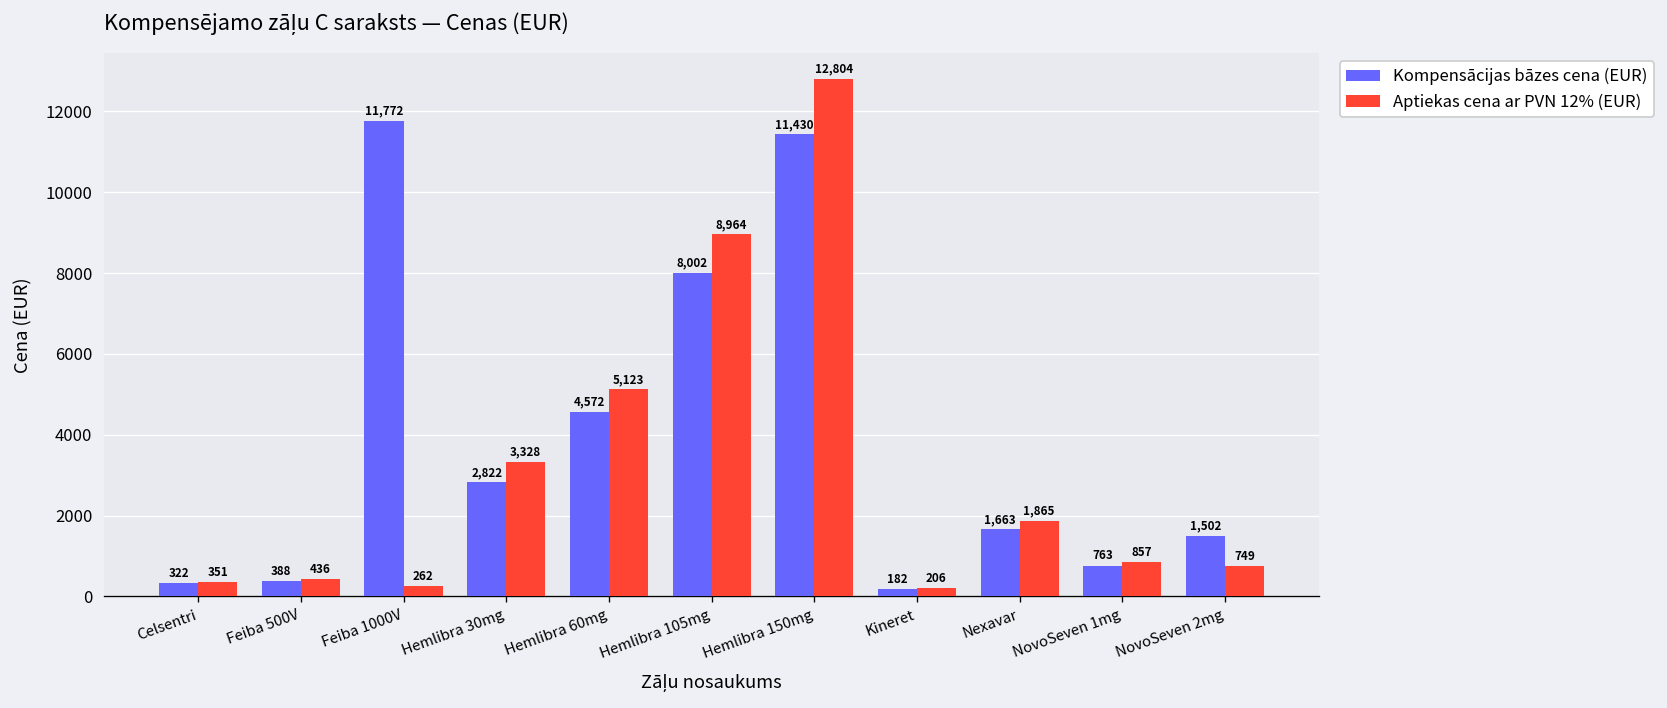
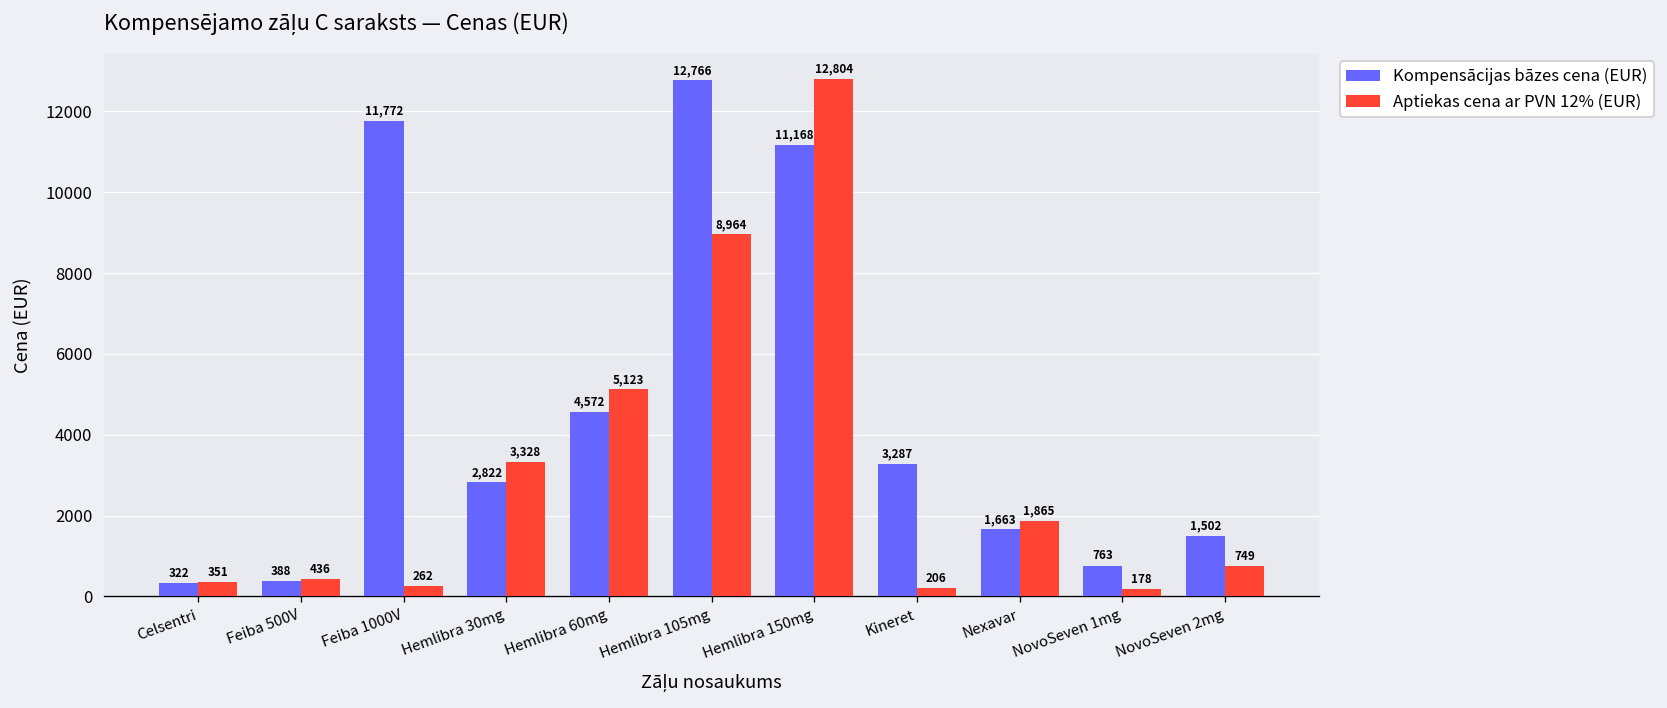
  {
    "Kompensācijas bāzes cena (EUR)": {
      "Celsentri": "322",
      "Feiba 500V": "388",
      "Feiba 1000V": "11,772",
      "Hemlibra 30mg": "2,822",
      "Hemlibra 60mg": "4,572",
-     "Hemlibra 105mg": "8,002",
-     "Hemlibra 150mg": "11,430",
-     "Kineret": "182",
+     "Hemlibra 105mg": "12,766",
+     "Hemlibra 150mg": "11,168",
+     "Kineret": "3,287",
      "Nexavar": "1,663",
      "NovoSeven 1mg": "763",
      "NovoSeven 2mg": "1,502"
    },
    "Aptiekas cena ar PVN 12% (EUR)": {
      "Celsentri": "351",
      "Feiba 500V": "436",
      "Feiba 1000V": "262",
      "Hemlibra 30mg": "3,328",
      "Hemlibra 60mg": "5,123",
      "Hemlibra 105mg": "8,964",
      "Hemlibra 150mg": "12,804",
      "Kineret": "206",
      "Nexavar": "1,865",
-     "NovoSeven 1mg": "857",
+     "NovoSeven 1mg": "178",
      "NovoSeven 2mg": "749"
    }
  }
